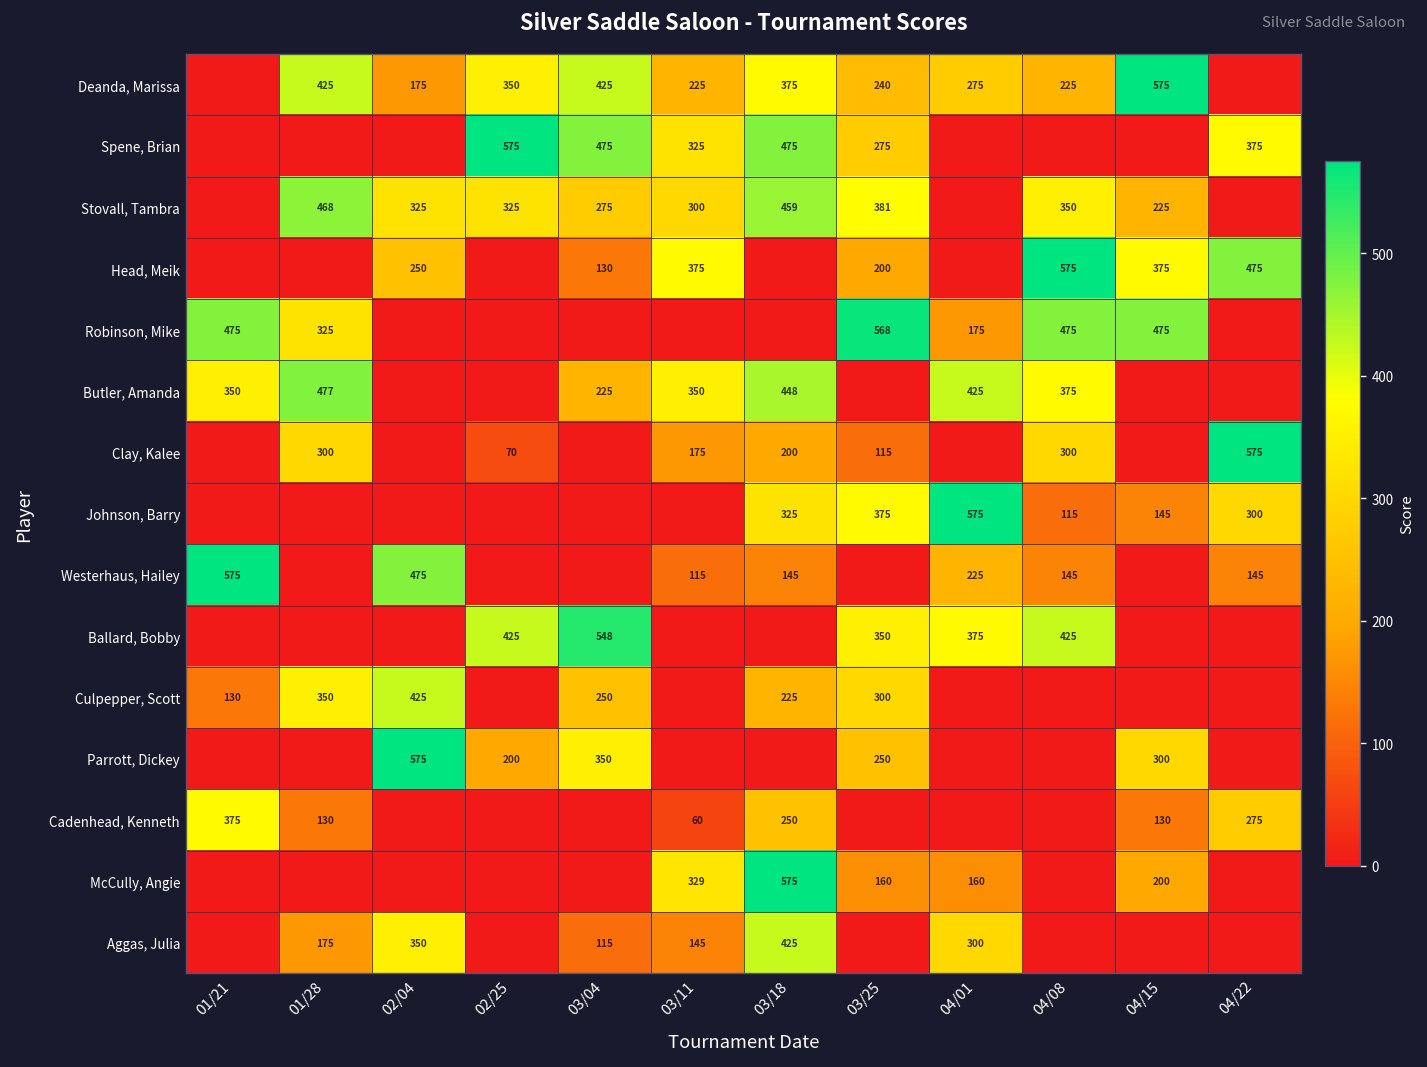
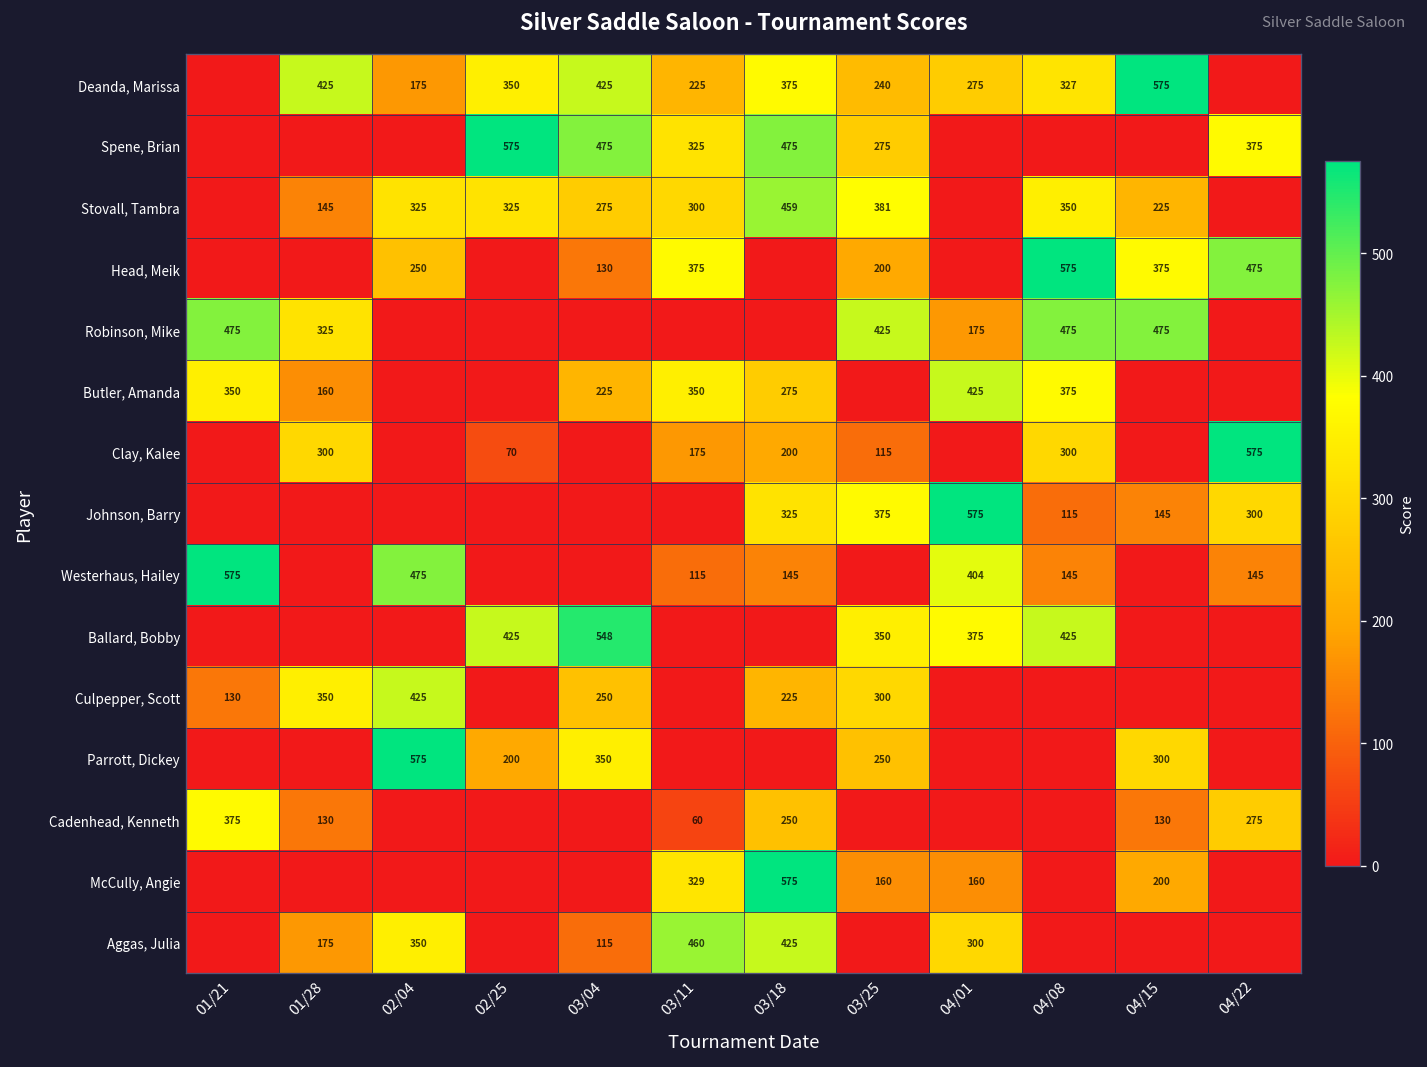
  {
    "Deanda, Marissa": {
      "01/28": 425,
      "02/04": 175,
      "02/25": 350,
      "03/04": 425,
      "03/11": 225,
      "03/18": 375,
      "03/25": 240,
      "04/01": 275,
-     "04/08": 225,
+     "04/08": 327,
      "04/15": 575
    },
    "Spene, Brian": {
      "02/25": 575,
      "03/04": 475,
      "03/11": 325,
      "03/18": 475,
      "03/25": 275,
      "04/22": 375
    },
    "Stovall, Tambra": {
-     "01/28": 468,
+     "01/28": 145,
      "02/04": 325,
      "02/25": 325,
      "03/04": 275,
      "03/11": 300,
      "03/18": 459,
      "03/25": 381,
      "04/08": 350,
      "04/15": 225
    },
    "Head, Meik": {
      "02/04": 250,
      "03/04": 130,
      "03/11": 375,
      "03/25": 200,
      "04/08": 575,
      "04/15": 375,
      "04/22": 475
    },
    "Robinson, Mike": {
      "01/21": 475,
      "01/28": 325,
-     "03/25": 568,
+     "03/25": 425,
      "04/01": 175,
      "04/08": 475,
      "04/15": 475
    },
    "Butler, Amanda": {
      "01/21": 350,
-     "01/28": 477,
+     "01/28": 160,
      "03/04": 225,
      "03/11": 350,
-     "03/18": 448,
+     "03/18": 275,
      "04/01": 425,
      "04/08": 375
    },
    "Clay, Kalee": {
      "01/28": 300,
      "02/25": 70,
      "03/11": 175,
      "03/18": 200,
      "03/25": 115,
      "04/08": 300,
      "04/22": 575
    },
    "Johnson, Barry": {
      "03/18": 325,
      "03/25": 375,
      "04/01": 575,
      "04/08": 115,
      "04/15": 145,
      "04/22": 300
    },
    "Westerhaus, Hailey": {
      "01/21": 575,
      "02/04": 475,
      "03/11": 115,
      "03/18": 145,
-     "04/01": 225,
+     "04/01": 404,
      "04/08": 145,
      "04/22": 145
    },
    "Ballard, Bobby": {
      "02/25": 425,
      "03/04": 548,
      "03/25": 350,
      "04/01": 375,
      "04/08": 425
    },
    "Culpepper, Scott": {
      "01/21": 130,
      "01/28": 350,
      "02/04": 425,
      "03/04": 250,
      "03/18": 225,
      "03/25": 300
    },
    "Parrott, Dickey": {
      "02/04": 575,
      "02/25": 200,
      "03/04": 350,
      "03/25": 250,
      "04/15": 300
    },
    "Cadenhead, Kenneth": {
      "01/21": 375,
      "01/28": 130,
      "03/11": 60,
      "03/18": 250,
      "04/15": 130,
      "04/22": 275
    },
    "McCully, Angie": {
      "03/11": 329,
      "03/18": 575,
      "03/25": 160,
      "04/01": 160,
      "04/15": 200
    },
    "Aggas, Julia": {
      "01/28": 175,
      "02/04": 350,
      "03/04": 115,
-     "03/11": 145,
+     "03/11": 460,
      "03/18": 425,
      "04/01": 300
    }
  }
